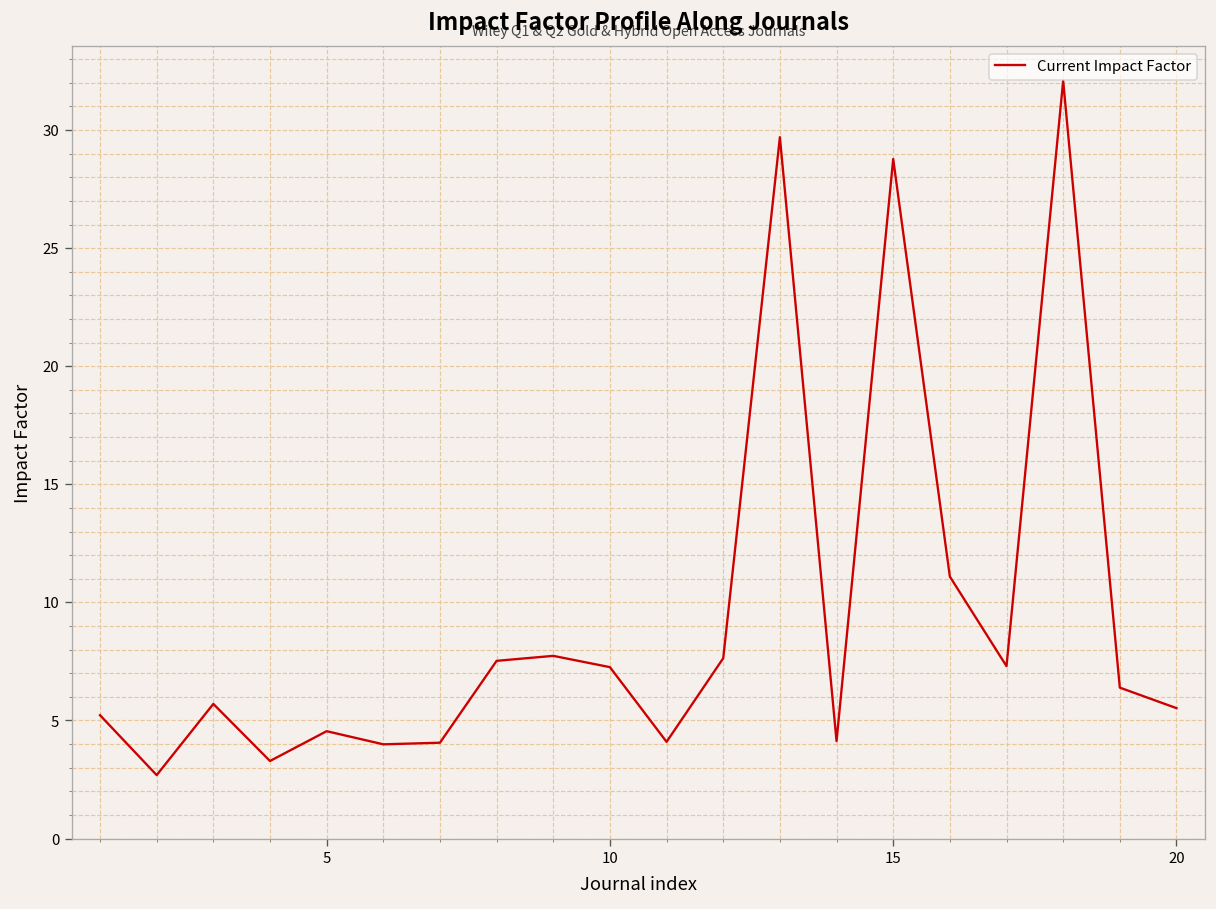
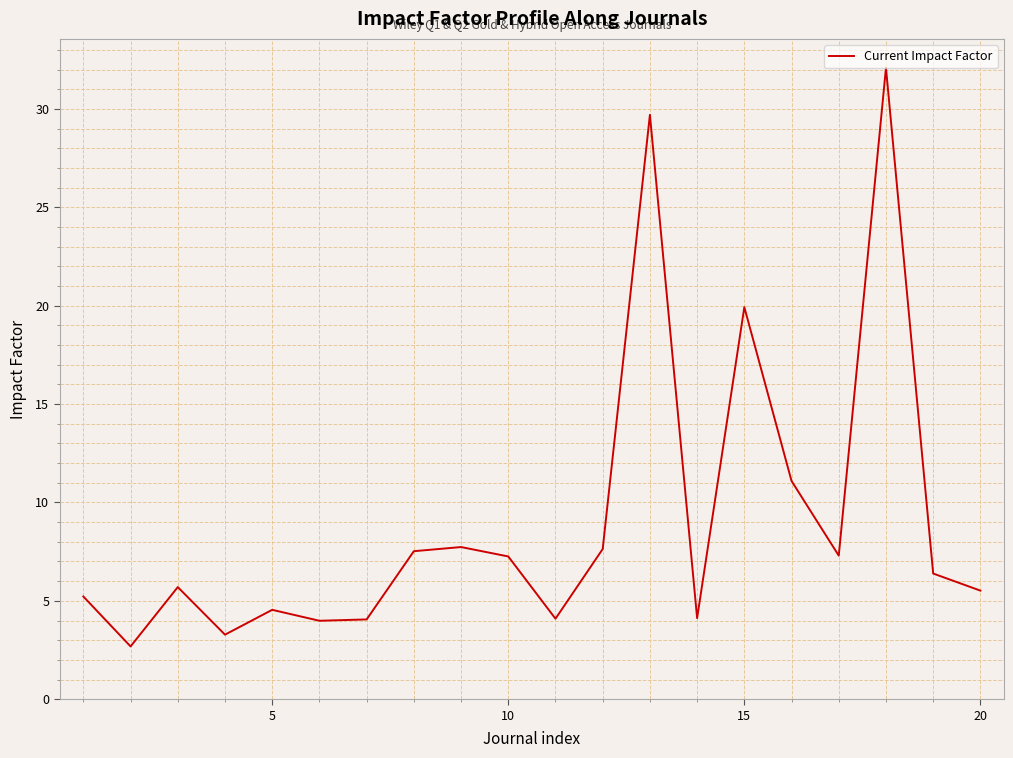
  {
    "5": 4.5,
    "10": 7.3,
-   "15": 28.8,
+   "15": 19.9,
    "20": 5.5
  }
